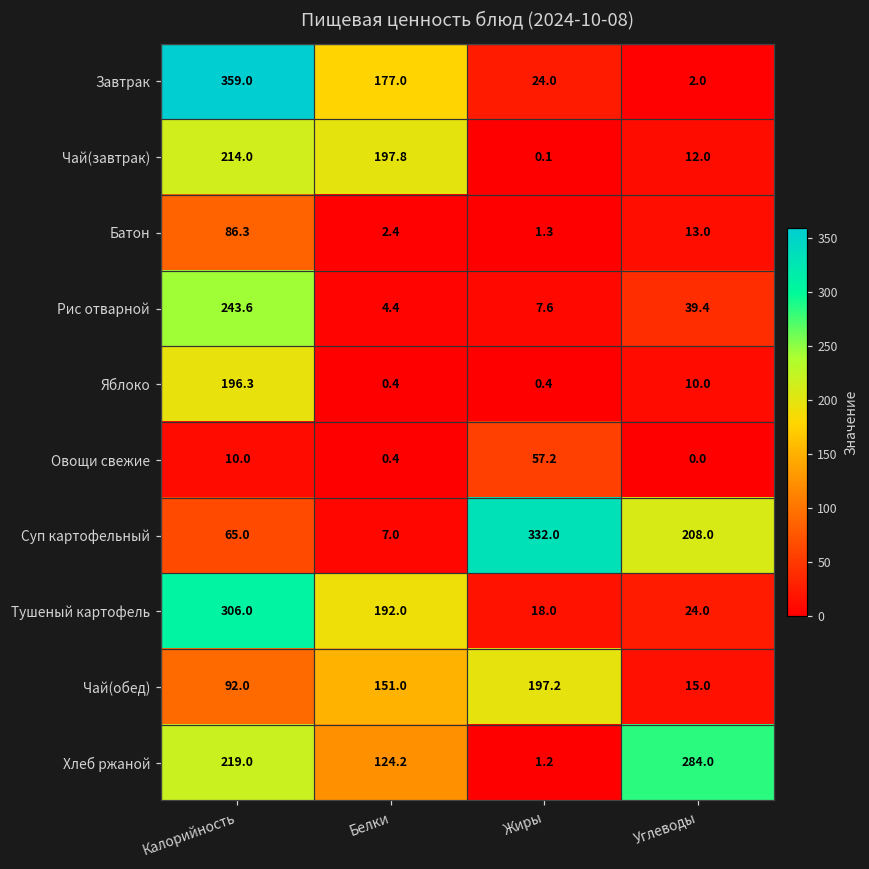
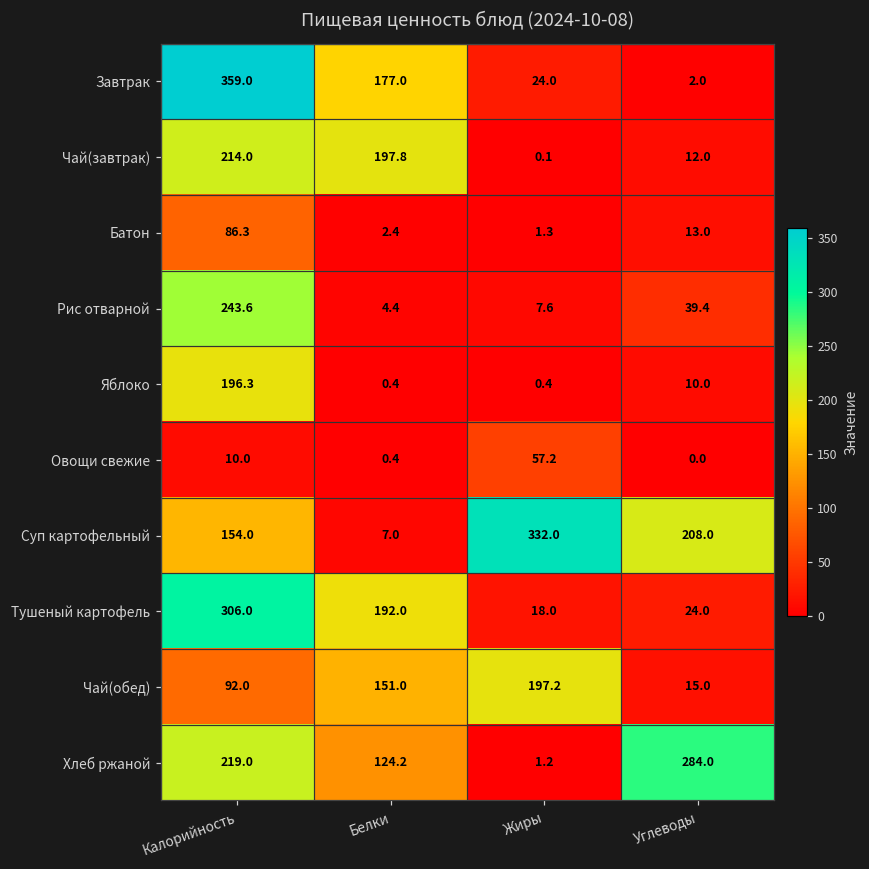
  {
    "Завтрак": {
      "Калорийность": 359.0,
      "Белки": 177.0,
      "Жиры": 24.0,
      "Углеводы": 2.0
    },
    "Чай(завтрак)": {
      "Калорийность": 214.0,
      "Белки": 197.8,
      "Жиры": 0.1,
      "Углеводы": 12.0
    },
    "Батон": {
      "Калорийность": 86.3,
      "Белки": 2.4,
      "Жиры": 1.3,
      "Углеводы": 13.0
    },
    "Рис отварной": {
      "Калорийность": 243.6,
      "Белки": 4.4,
      "Жиры": 7.6,
      "Углеводы": 39.4
    },
    "Яблоко": {
      "Калорийность": 196.3,
      "Белки": 0.4,
      "Жиры": 0.4,
      "Углеводы": 10.0
    },
    "Овощи свежие": {
      "Калорийность": 10.0,
      "Белки": 0.4,
      "Жиры": 57.2,
      "Углеводы": 0.0
    },
    "Суп картофельный": {
-     "Калорийность": 65.0,
+     "Калорийность": 154.0,
      "Белки": 7.0,
      "Жиры": 332.0,
      "Углеводы": 208.0
    },
    "Тушеный картофель": {
      "Калорийность": 306.0,
      "Белки": 192.0,
      "Жиры": 18.0,
      "Углеводы": 24.0
    },
    "Чай(обед)": {
      "Калорийность": 92.0,
      "Белки": 151.0,
      "Жиры": 197.2,
      "Углеводы": 15.0
    },
    "Хлеб ржаной": {
      "Калорийность": 219.0,
      "Белки": 124.2,
      "Жиры": 1.2,
      "Углеводы": 284.0
    }
  }
